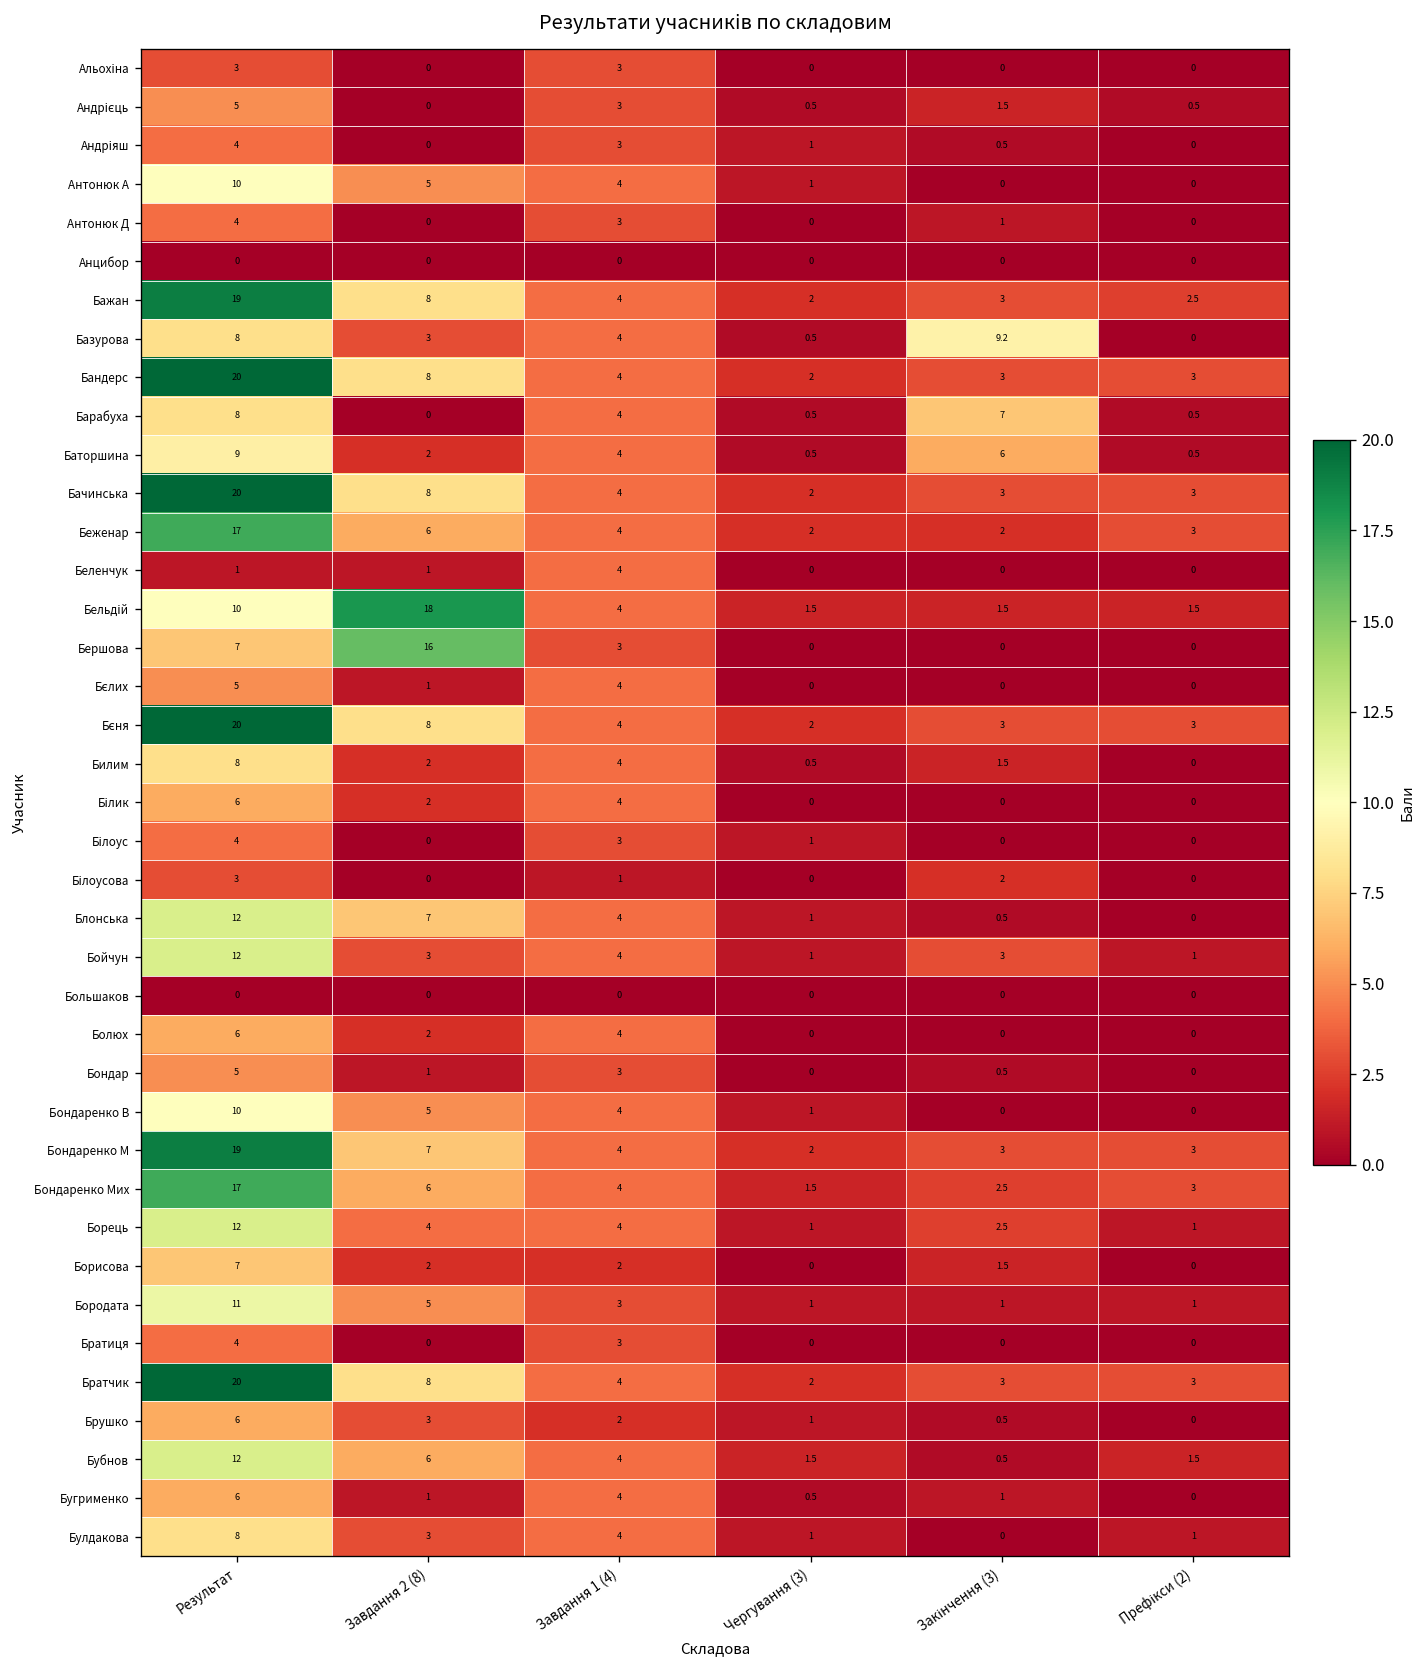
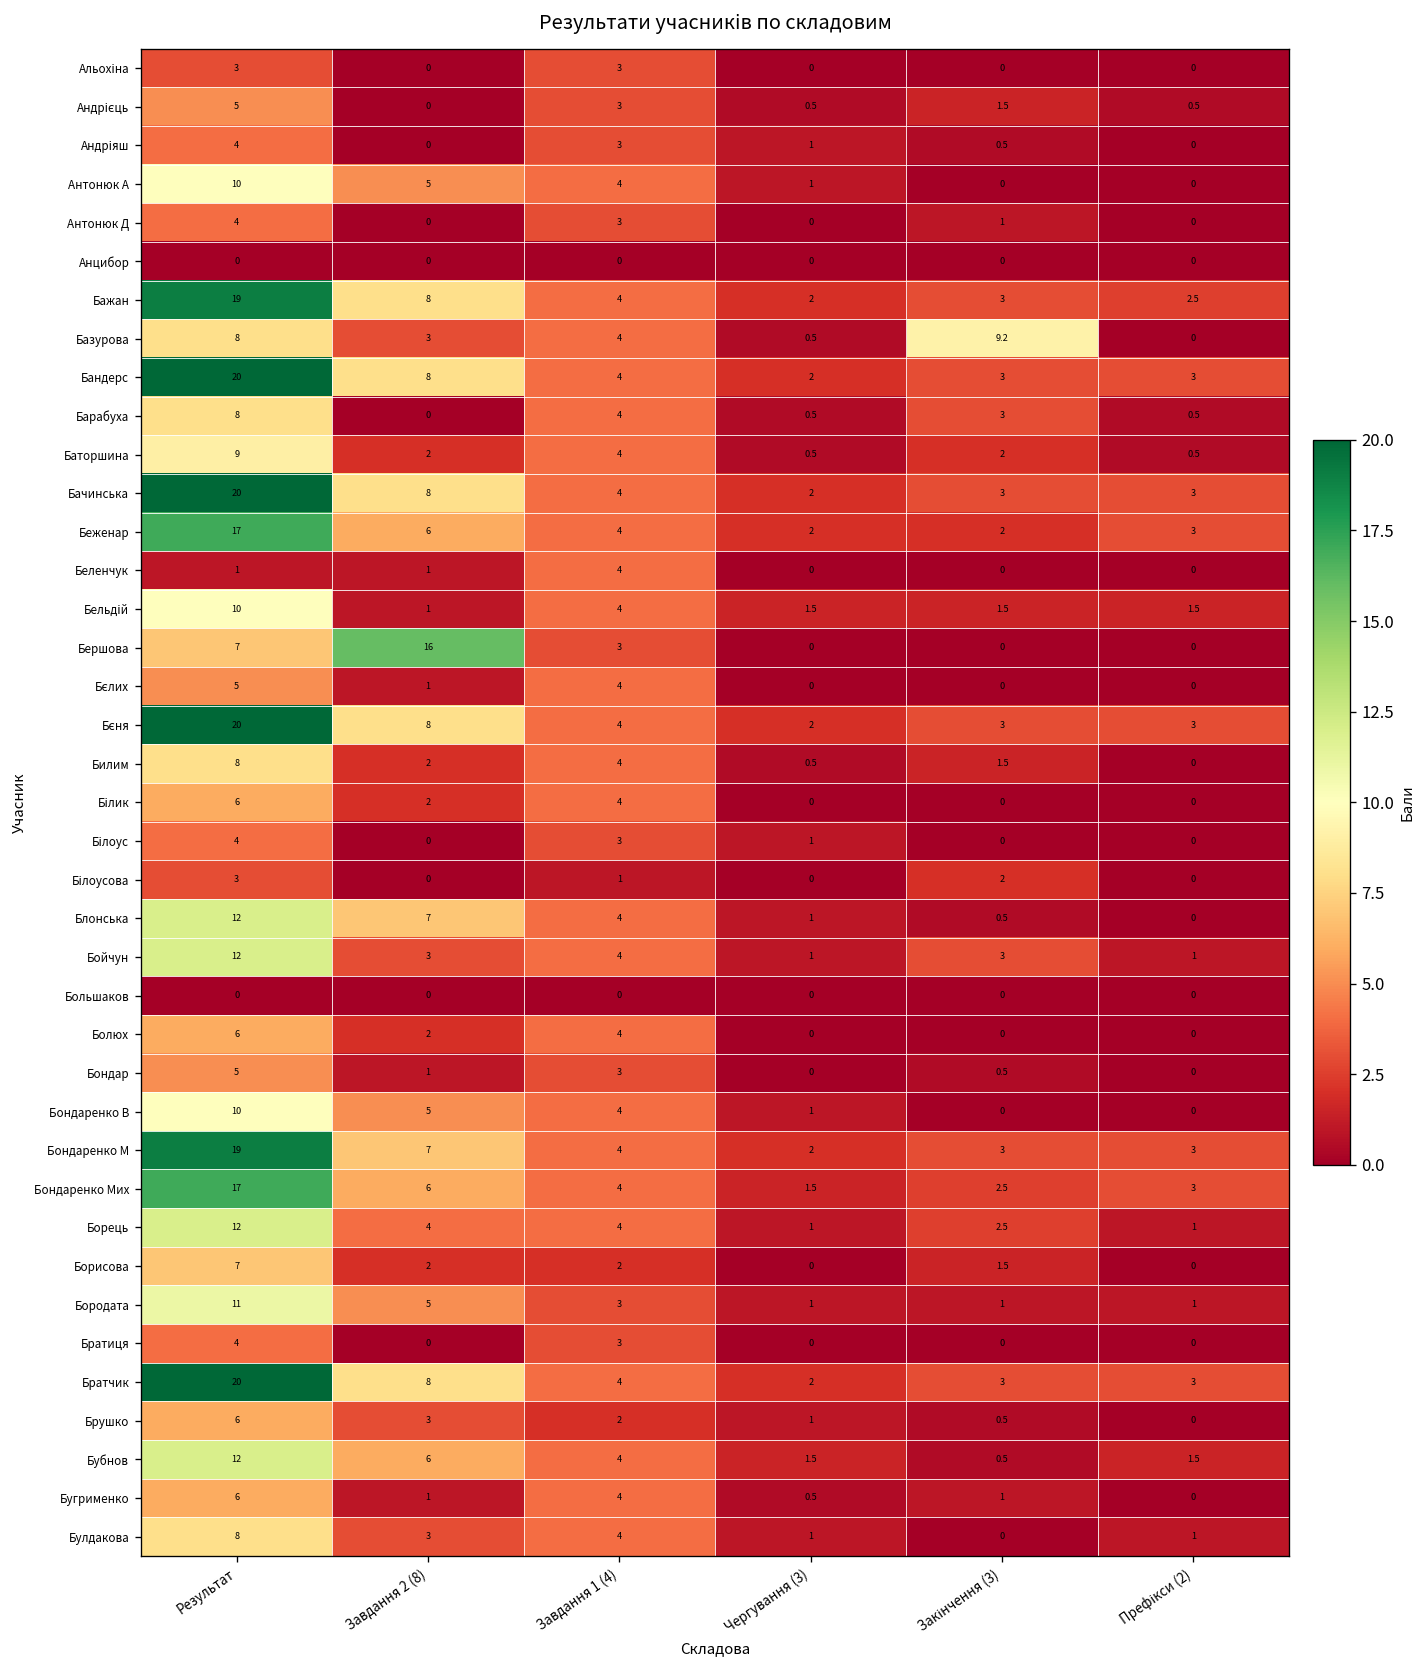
  {
    "Барабуха": {
      "Результат": 8,
      "Завдання 2 (8)": 0,
      "Завдання 1 (4)": 4,
      "Чергування (3)": 0.5,
-     "Закінчення (3)": 7,
+     "Закінчення (3)": 3,
      "Префікси (2)": 0.5
    },
    "Баторшина": {
      "Результат": 9,
      "Завдання 2 (8)": 2,
      "Завдання 1 (4)": 4,
      "Чергування (3)": 0.5,
-     "Закінчення (3)": 6,
+     "Закінчення (3)": 2,
      "Префікси (2)": 0.5
    },
    "Бельдій": {
      "Результат": 10,
-     "Завдання 2 (8)": 18,
+     "Завдання 2 (8)": 1,
      "Завдання 1 (4)": 4,
      "Чергування (3)": 1.5,
      "Закінчення (3)": 1.5,
      "Префікси (2)": 1.5
    }
  }
